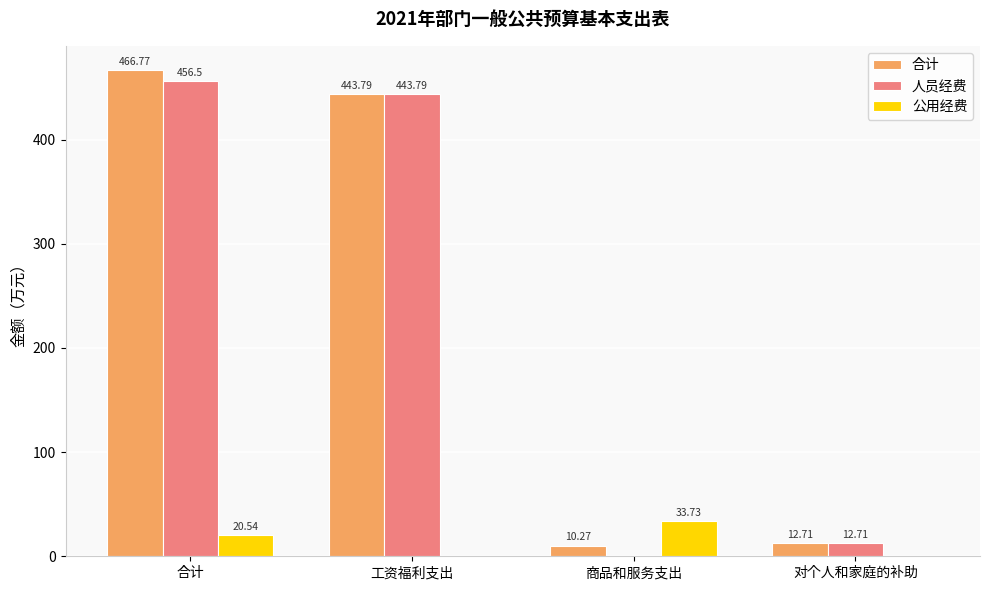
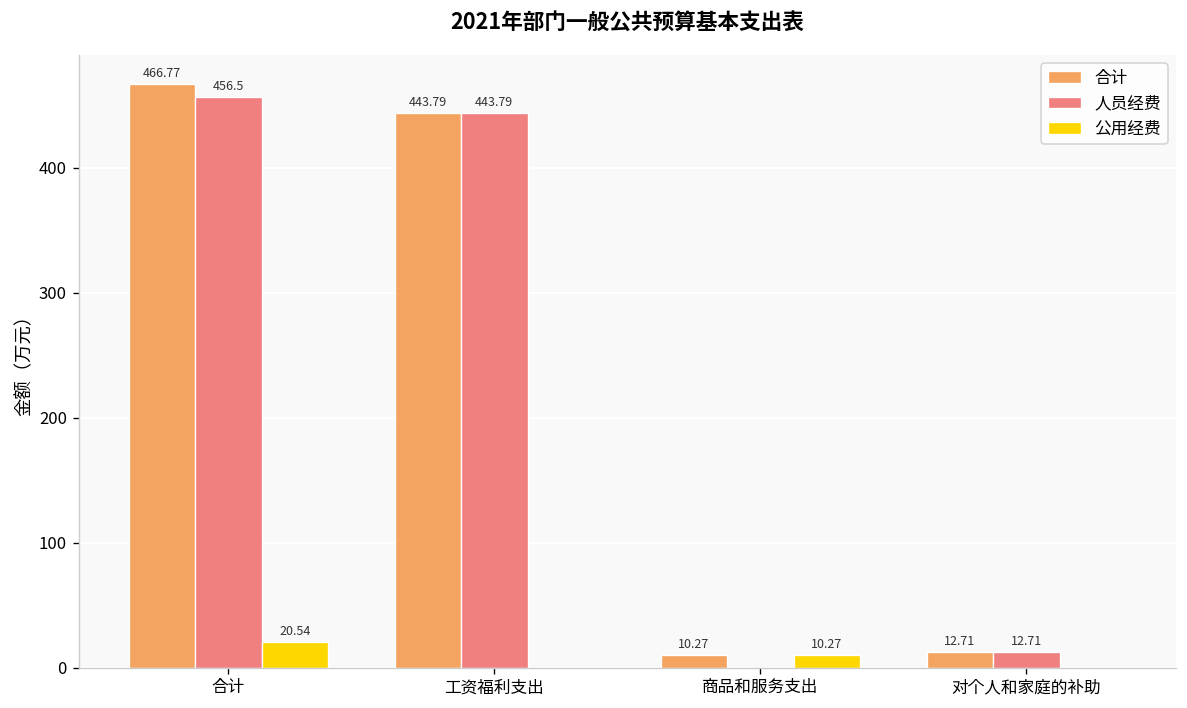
  {
    "公用经费": {
      "合计": 20.54,
-     "商品和服务支出": 33.73
+     "商品和服务支出": 10.27
    }
  }
